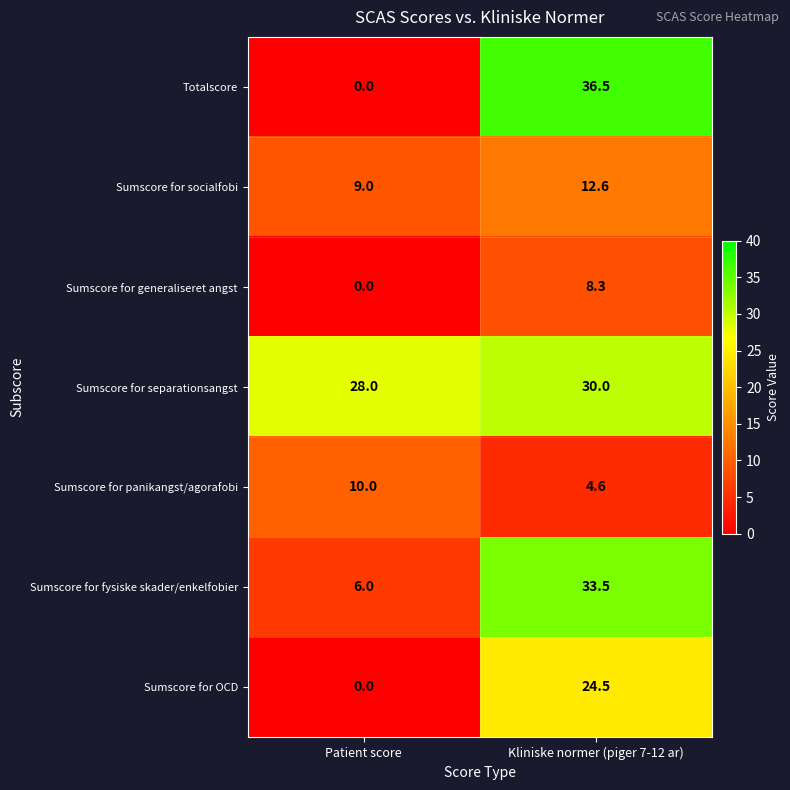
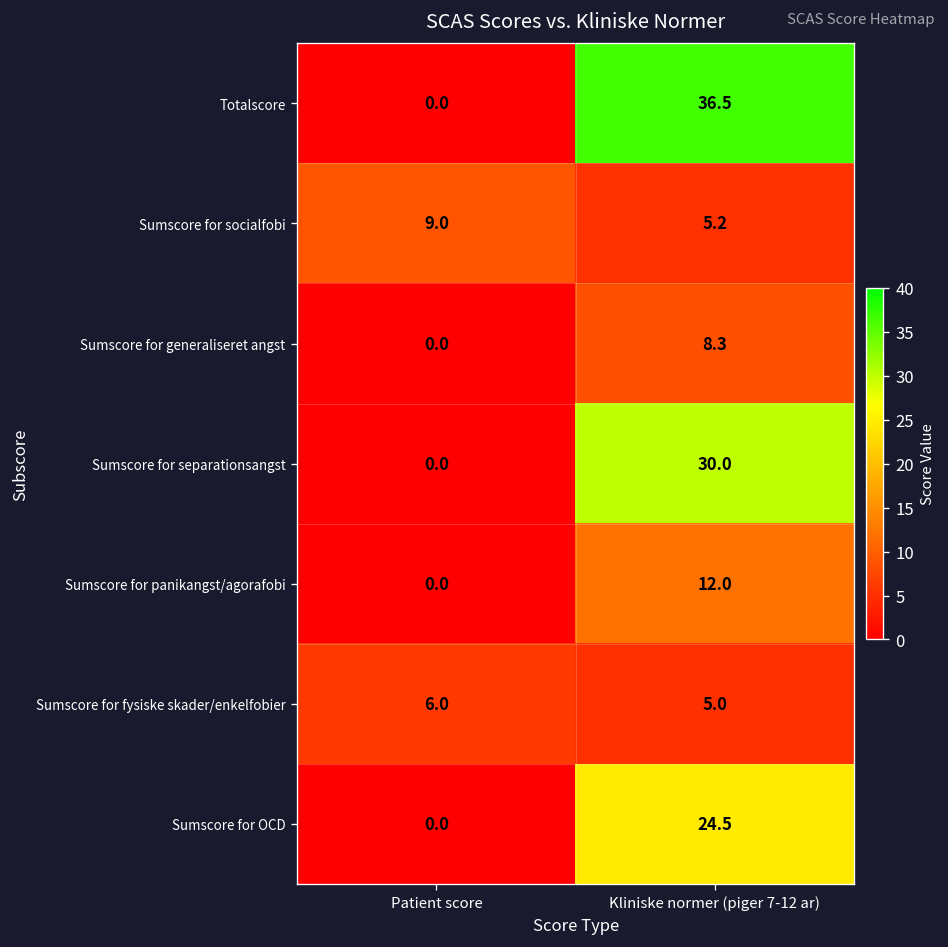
  {
    "Totalscore": {
      "Patient score": 0.0,
      "Kliniske normer (piger 7-12 ar)": 36.5
    },
    "Sumscore for socialfobi": {
      "Patient score": 9.0,
-     "Kliniske normer (piger 7-12 ar)": 12.6
+     "Kliniske normer (piger 7-12 ar)": 5.2
    },
    "Sumscore for generaliseret angst": {
      "Patient score": 0.0,
      "Kliniske normer (piger 7-12 ar)": 8.3
    },
    "Sumscore for separationsangst": {
-     "Patient score": 28.0,
+     "Patient score": 0.0,
      "Kliniske normer (piger 7-12 ar)": 30.0
    },
    "Sumscore for panikangst/agorafobi": {
-     "Patient score": 10.0,
-     "Kliniske normer (piger 7-12 ar)": 4.6
+     "Patient score": 0.0,
+     "Kliniske normer (piger 7-12 ar)": 12.0
    },
    "Sumscore for fysiske skader/enkelfobier": {
      "Patient score": 6.0,
-     "Kliniske normer (piger 7-12 ar)": 33.5
+     "Kliniske normer (piger 7-12 ar)": 5.0
    },
    "Sumscore for OCD": {
      "Patient score": 0.0,
      "Kliniske normer (piger 7-12 ar)": 24.5
    }
  }
